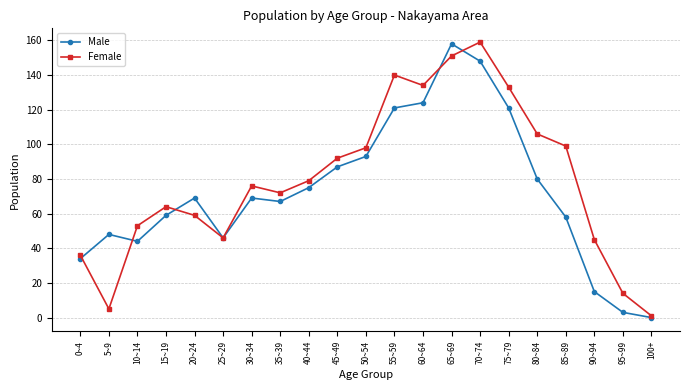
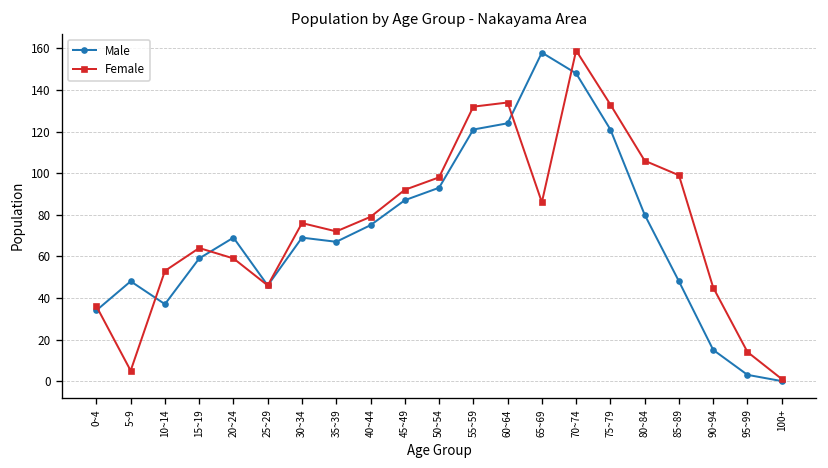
  {
    "Male": {
      "0~4": 34,
      "5~9": 48,
-     "10~14": 44,
+     "10~14": 37,
      "15~19": 59,
      "20~24": 69,
      "30~34": 69,
      "35~39": 67,
      "40~44": 75,
      "45~49": 87,
      "50~54": 93,
      "55~59": 121,
      "60~64": 124,
      "65~69": 158,
      "70~74": 148,
      "75~79": 121,
      "80~84": 80,
-     "85~89": 58,
+     "85~89": 48,
      "90~94": 15,
      "95~99": 3
    },
    "Female": {
      "0~4": 36,
      "5~9": 5,
      "10~14": 53,
      "15~19": 64,
      "20~24": 59,
      "30~34": 76,
      "35~39": 72,
      "40~44": 79,
      "45~49": 92,
      "50~54": 98,
-     "55~59": 140,
+     "55~59": 132,
      "60~64": 134,
-     "65~69": 151,
+     "65~69": 86,
      "70~74": 159,
      "75~79": 133,
      "80~84": 106,
      "85~89": 99,
      "90~94": 45,
      "95~99": 14
    }
  }
